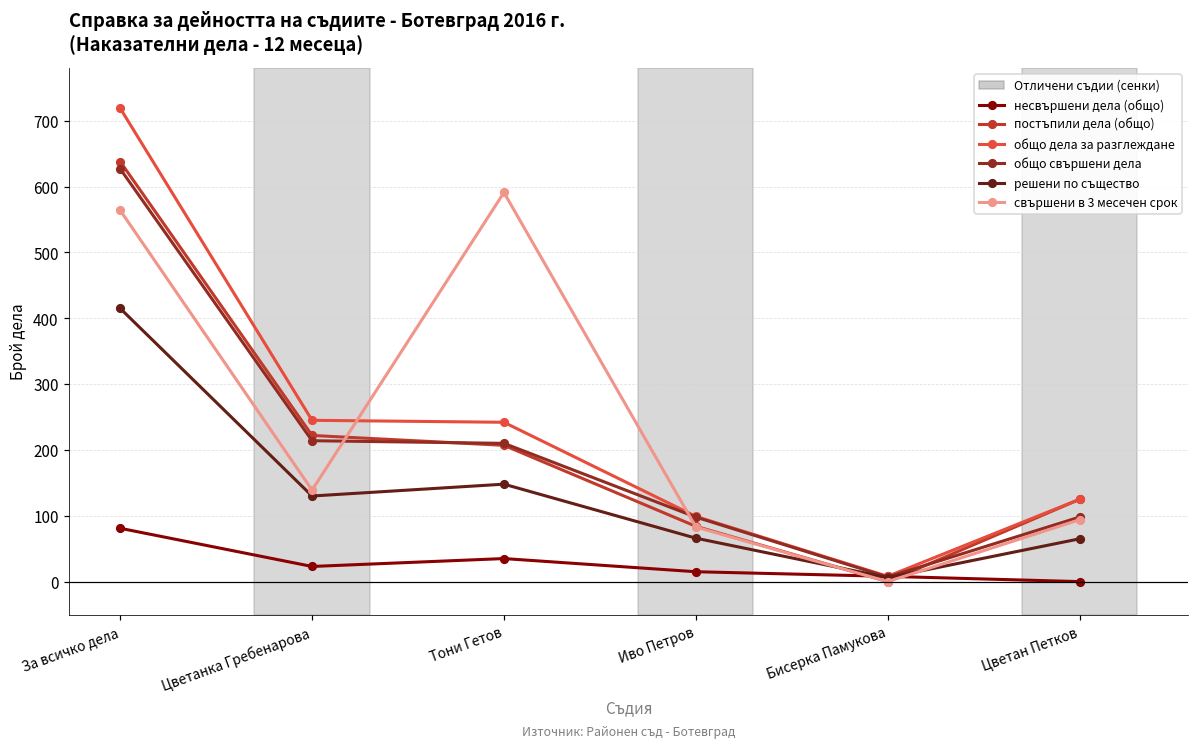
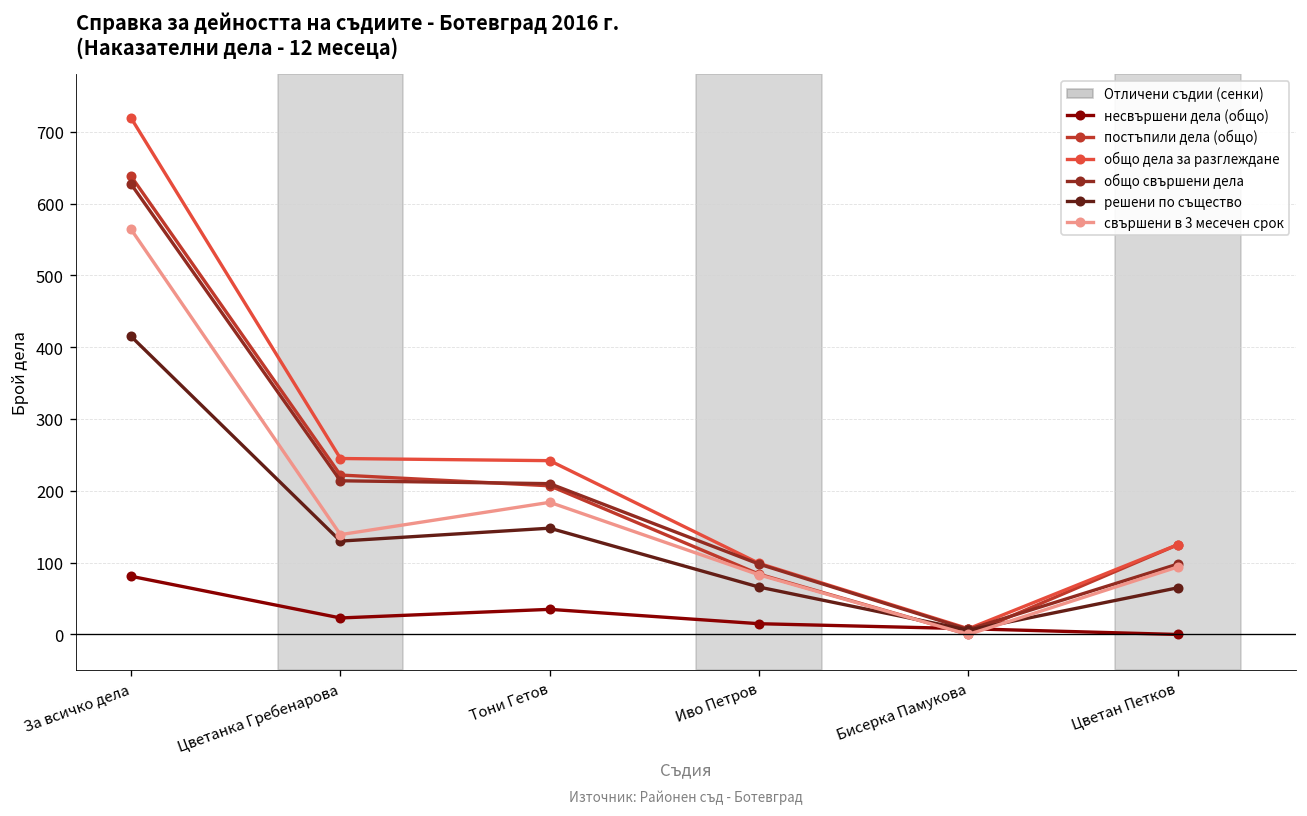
  {
    "свършени в 3 месечен срок": {
      "За всичко дела": 560,
      "Цветанка Гребенарова": 140,
-     "Тони Гетов": 590
+     "Тони Гетов": 180
    }
  }
